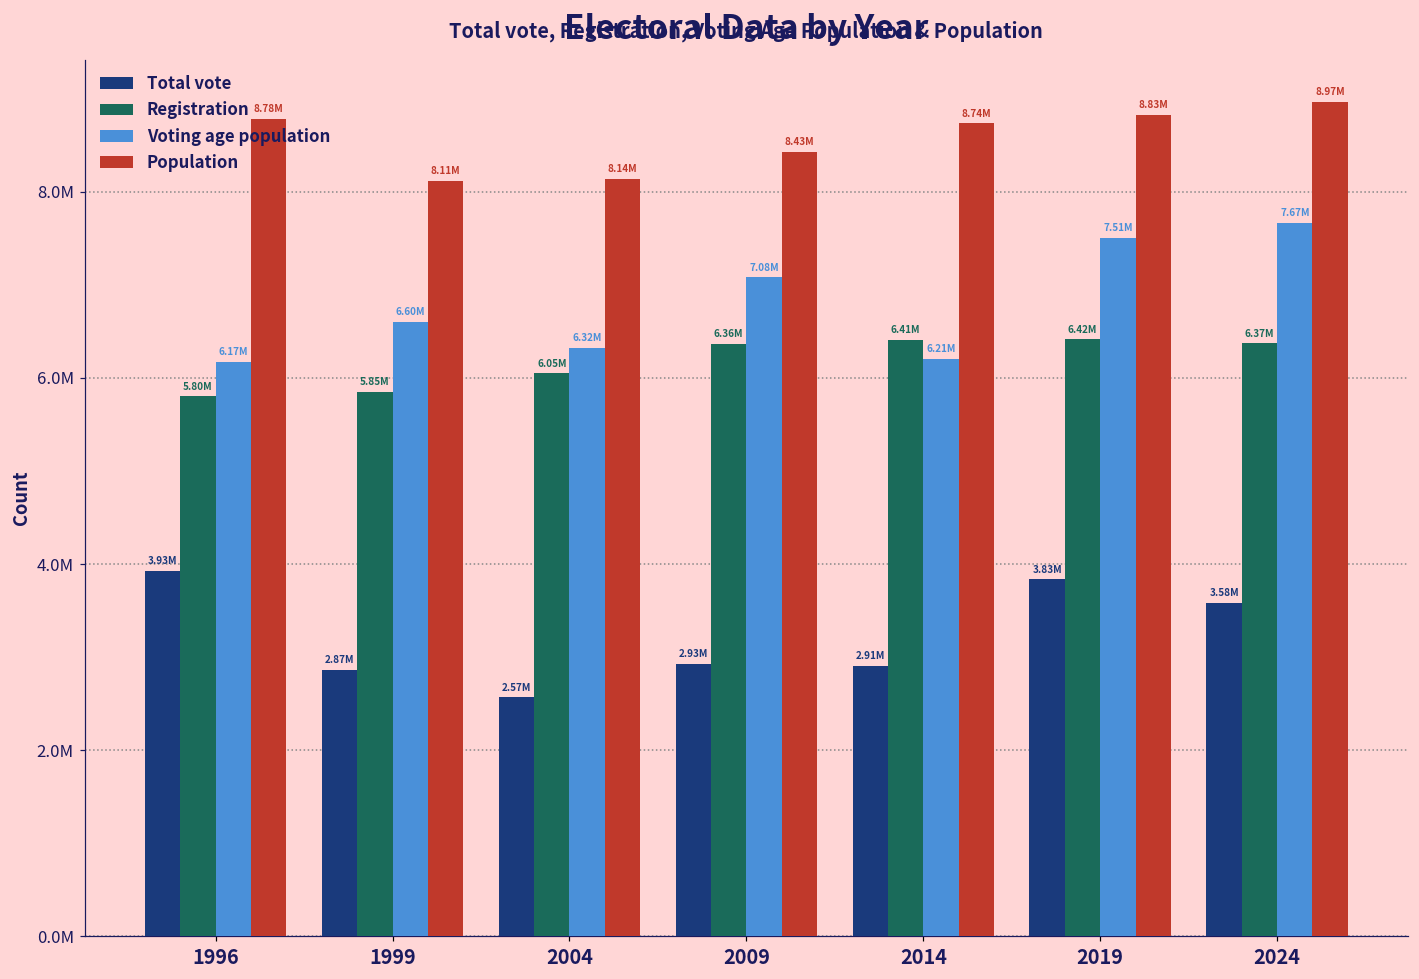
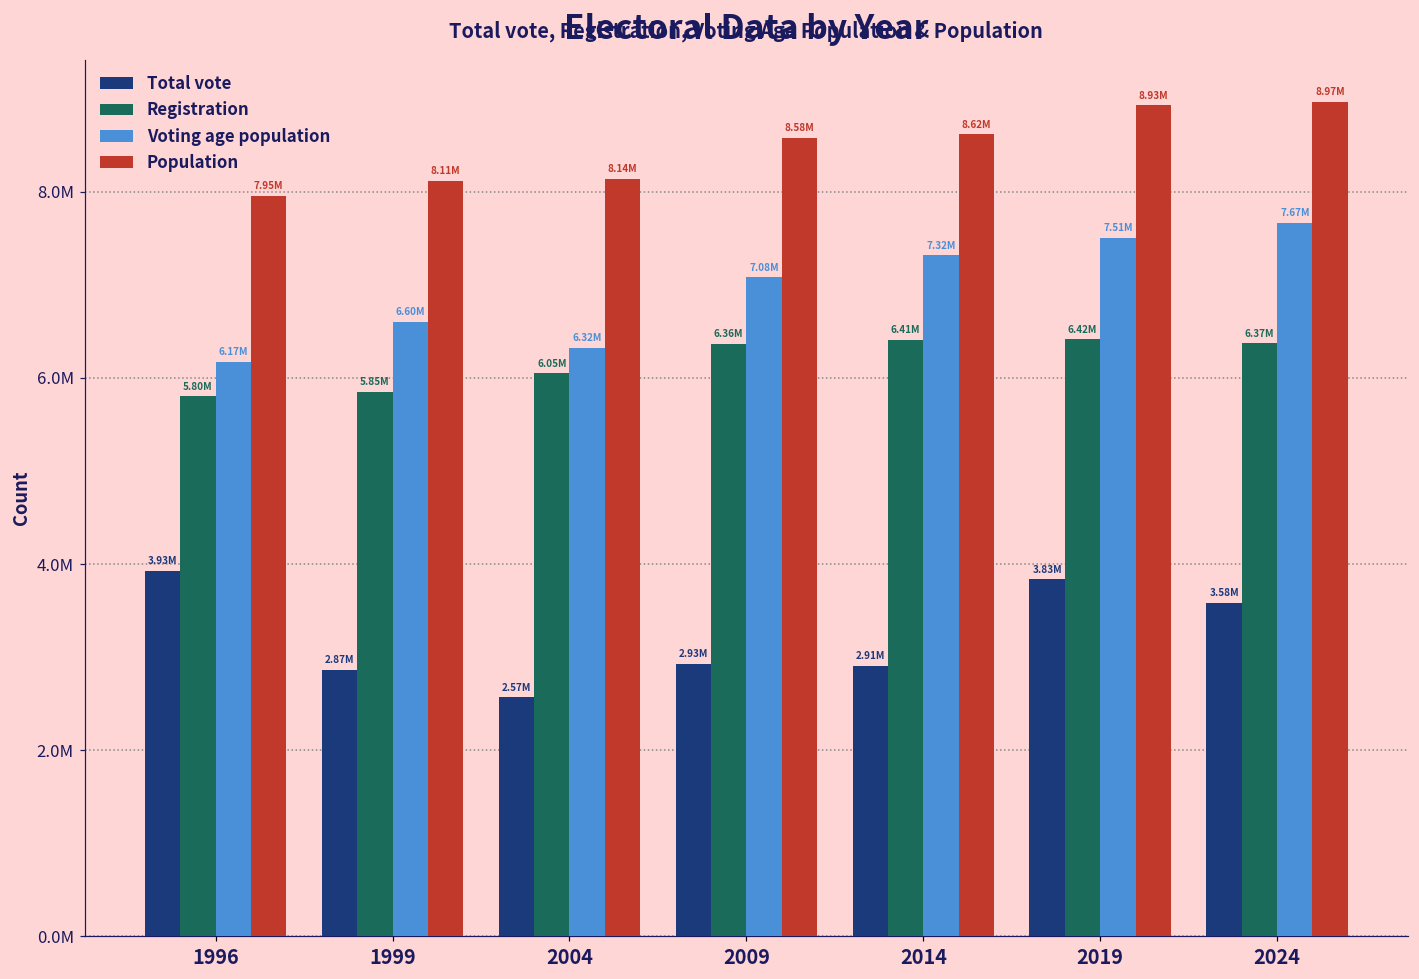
  {
    "Voting age population": {
      "1996": "6.17M",
      "1999": "6.60M",
      "2004": "6.32M",
      "2009": "7.08M",
-     "2014": "6.21M",
+     "2014": "7.32M",
      "2019": "7.51M",
      "2024": "7.67M"
    },
    "Population": {
-     "1996": "8.78M",
+     "1996": "7.95M",
      "1999": "8.11M",
      "2004": "8.14M",
-     "2009": "8.43M",
-     "2014": "8.74M",
-     "2019": "8.83M",
+     "2009": "8.58M",
+     "2014": "8.62M",
+     "2019": "8.93M",
      "2024": "8.97M"
    }
  }
